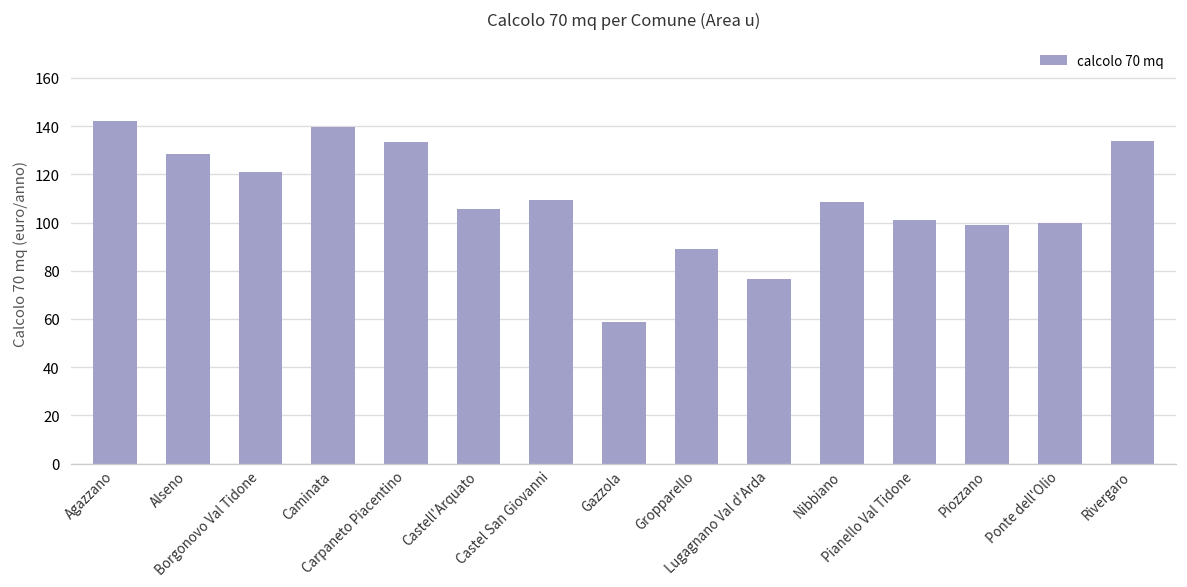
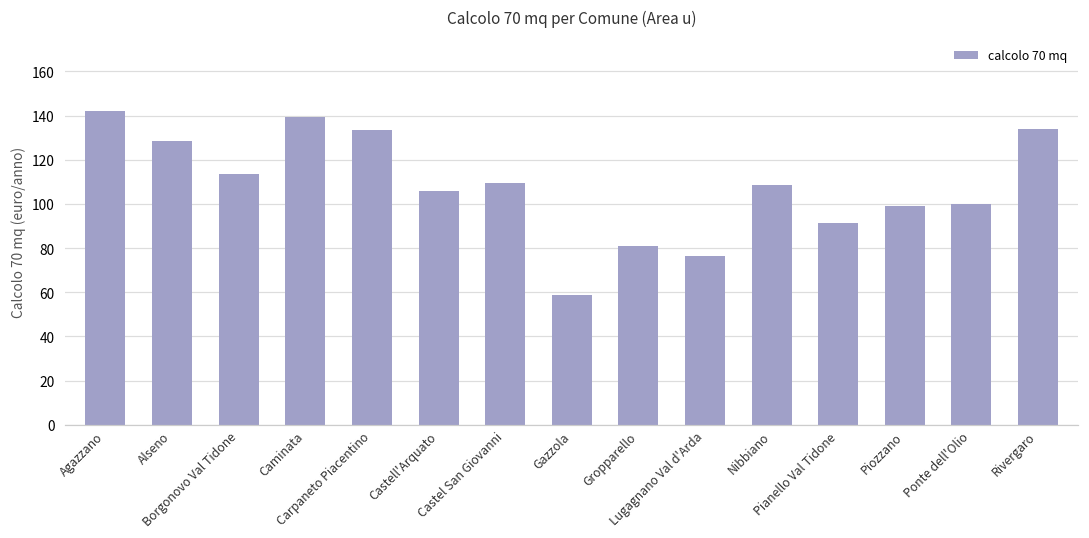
  {
    "Agazzano": 142,
    "Alseno": 128,
-   "Borgonovo Val Tidone": 121,
+   "Borgonovo Val Tidone": 113,
    "Caminata": 139,
    "Carpaneto Piacentino": 133,
    "Castell'Arquato": 106,
    "Castel San Giovanni": 109,
    "Gazzola": 59,
-   "Gropparello": 89,
+   "Gropparello": 81,
    "Lugagnano Val d'Arda": 76,
    "Nibbiano": 109,
-   "Pianello Val Tidone": 101,
+   "Pianello Val Tidone": 91,
    "Piozzano": 99,
    "Ponte dell'Olio": 100,
    "Rivergaro": 134
  }
